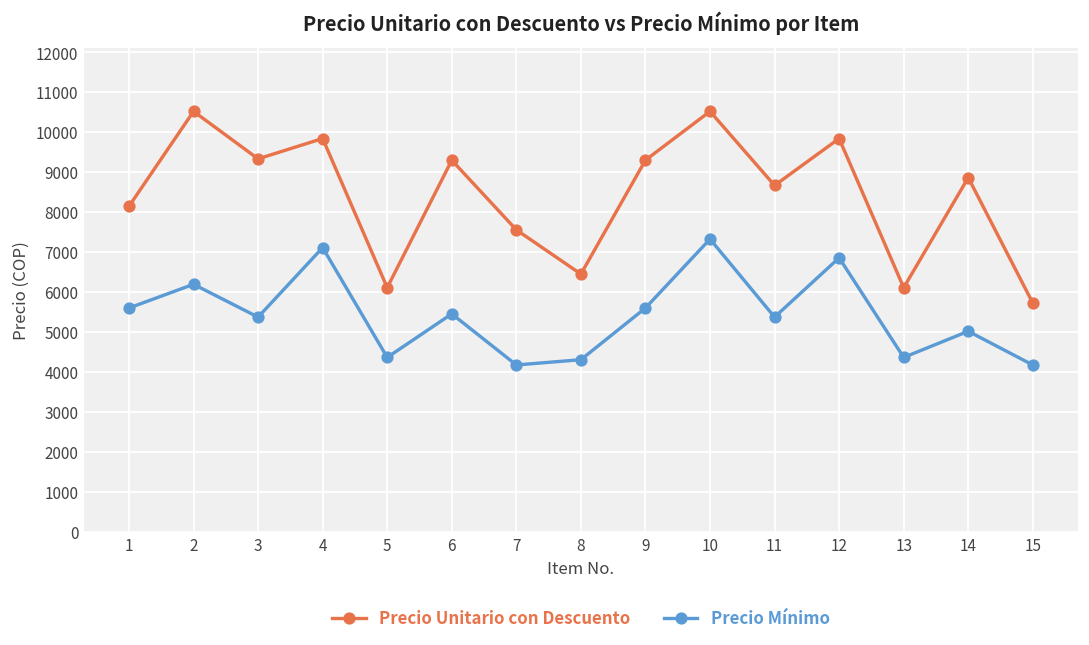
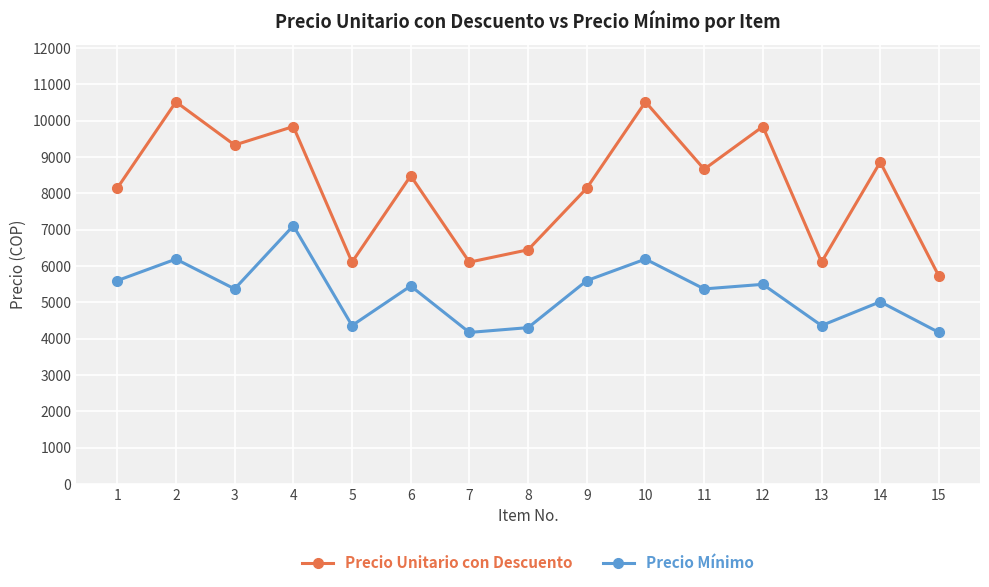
  {
    "Precio Unitario con Descuento": {
      "1": 8100,
      "2": 10500,
      "3": 9300,
      "4": 9800,
      "5": 6100,
-     "6": 9300,
-     "7": 7600,
+     "6": 8500,
+     "7": 6100,
      "8": 6400,
-     "9": 9300,
+     "9": 8100,
      "10": 10500,
      "11": 8700,
      "12": 9800,
      "13": 6100,
      "14": 8900,
      "15": 5700
    },
    "Precio Mínimo": {
      "1": 5600,
      "2": 6200,
      "3": 5400,
      "4": 7100,
      "5": 4400,
      "6": 5500,
      "7": 4200,
      "8": 4300,
      "9": 5600,
-     "10": 7300,
+     "10": 6200,
      "11": 5400,
-     "12": 6900,
+     "12": 5500,
      "13": 4400,
      "14": 5000,
      "15": 4200
    }
  }
